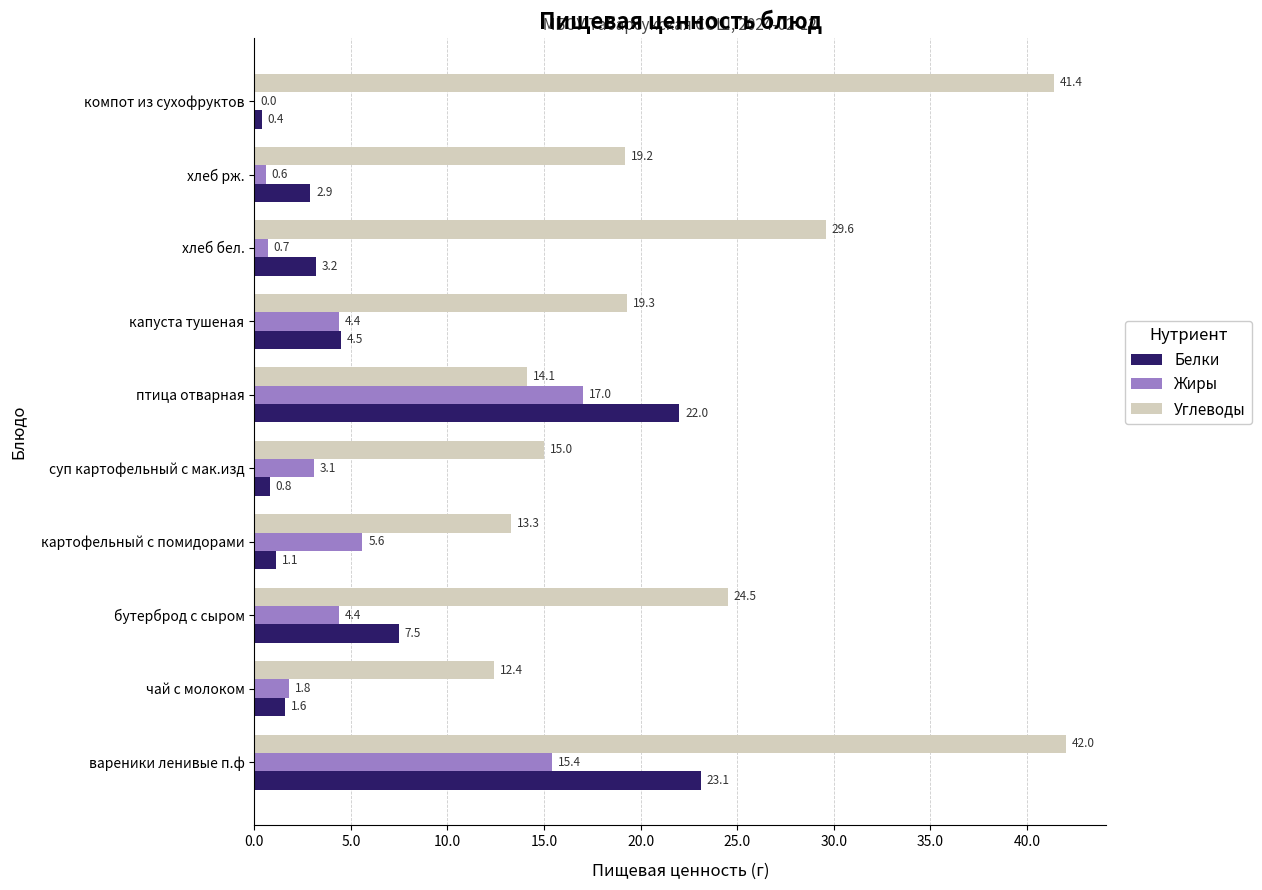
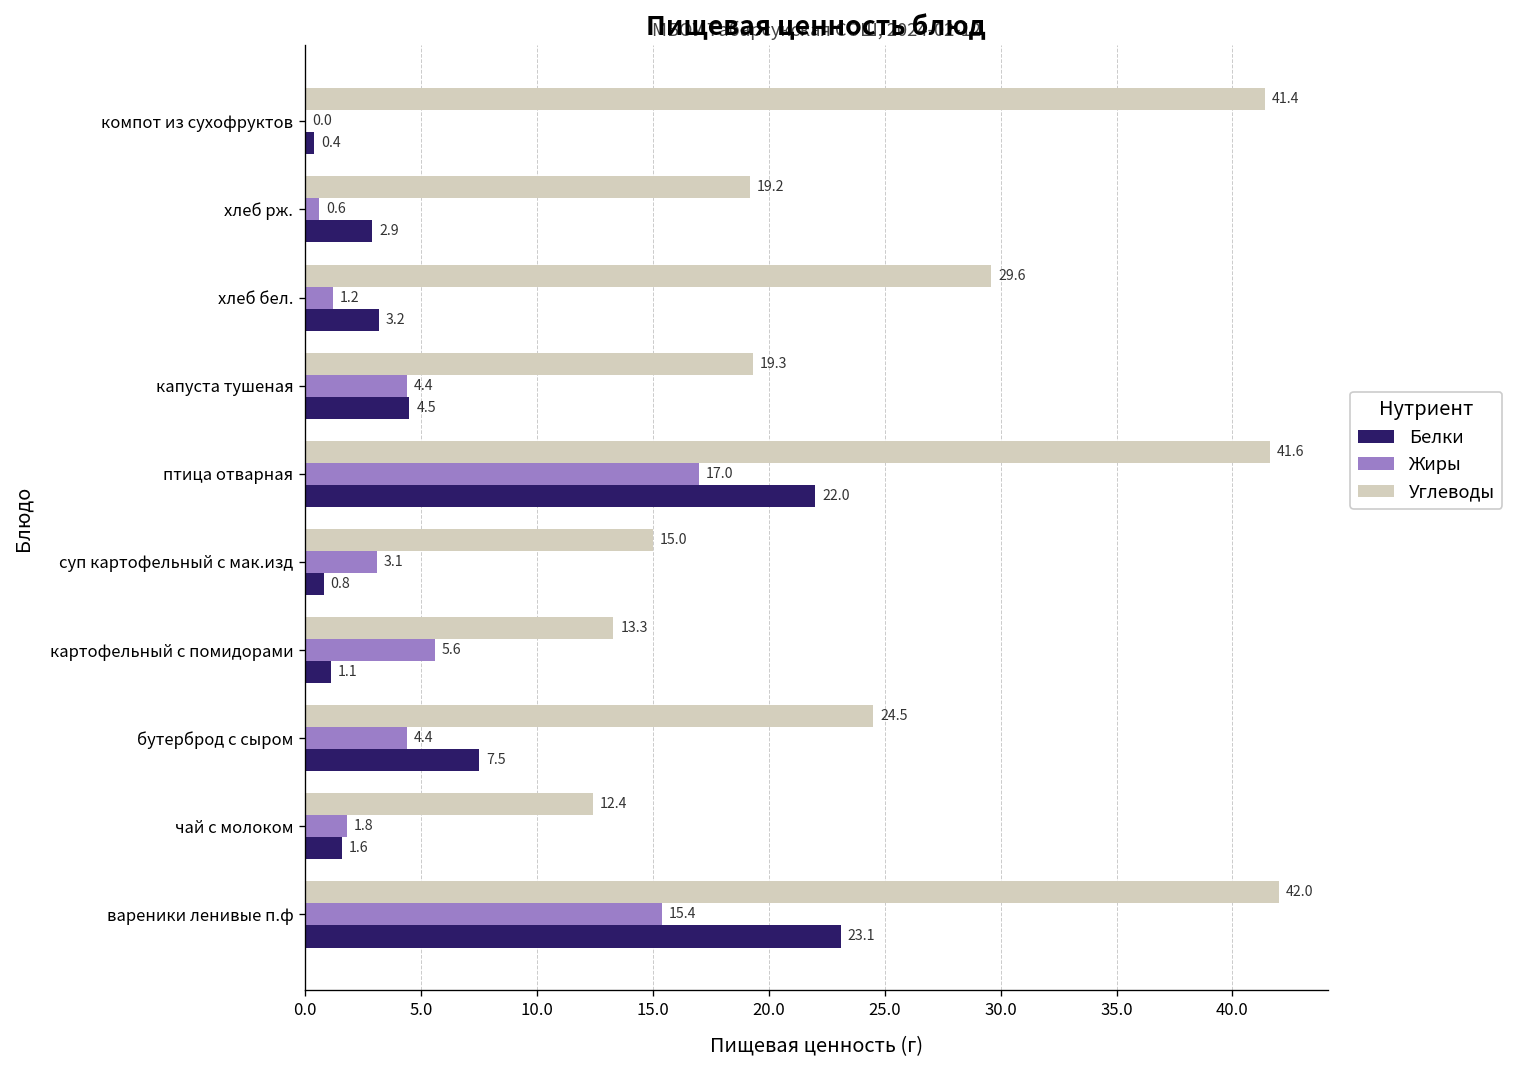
  {
    "Белки": {
      "компот из сухофруктов": 0.4,
      "хлеб рж.": 2.9,
      "хлеб бел.": 3.2,
      "капуста тушеная": 4.5,
      "птица отварная": 22.0,
      "суп картофельный с мак.изд": 0.8,
      "картофельный с помидорами": 1.1,
      "бутерброд с сыром": 7.5,
      "чай с молоком": 1.6,
      "вареники ленивые п.ф": 23.1
    },
    "Жиры": {
      "компот из сухофруктов": 0.0,
      "хлеб рж.": 0.6,
-     "хлеб бел.": 0.7,
+     "хлеб бел.": 1.2,
      "капуста тушеная": 4.4,
      "птица отварная": 17.0,
      "суп картофельный с мак.изд": 3.1,
      "картофельный с помидорами": 5.6,
      "бутерброд с сыром": 4.4,
      "чай с молоком": 1.8,
      "вареники ленивые п.ф": 15.4
    },
    "Углеводы": {
      "компот из сухофруктов": 41.4,
      "хлеб рж.": 19.2,
      "хлеб бел.": 29.6,
      "капуста тушеная": 19.3,
-     "птица отварная": 14.1,
+     "птица отварная": 41.6,
      "суп картофельный с мак.изд": 15.0,
      "картофельный с помидорами": 13.3,
      "бутерброд с сыром": 24.5,
      "чай с молоком": 12.4,
      "вареники ленивые п.ф": 42.0
    }
  }
